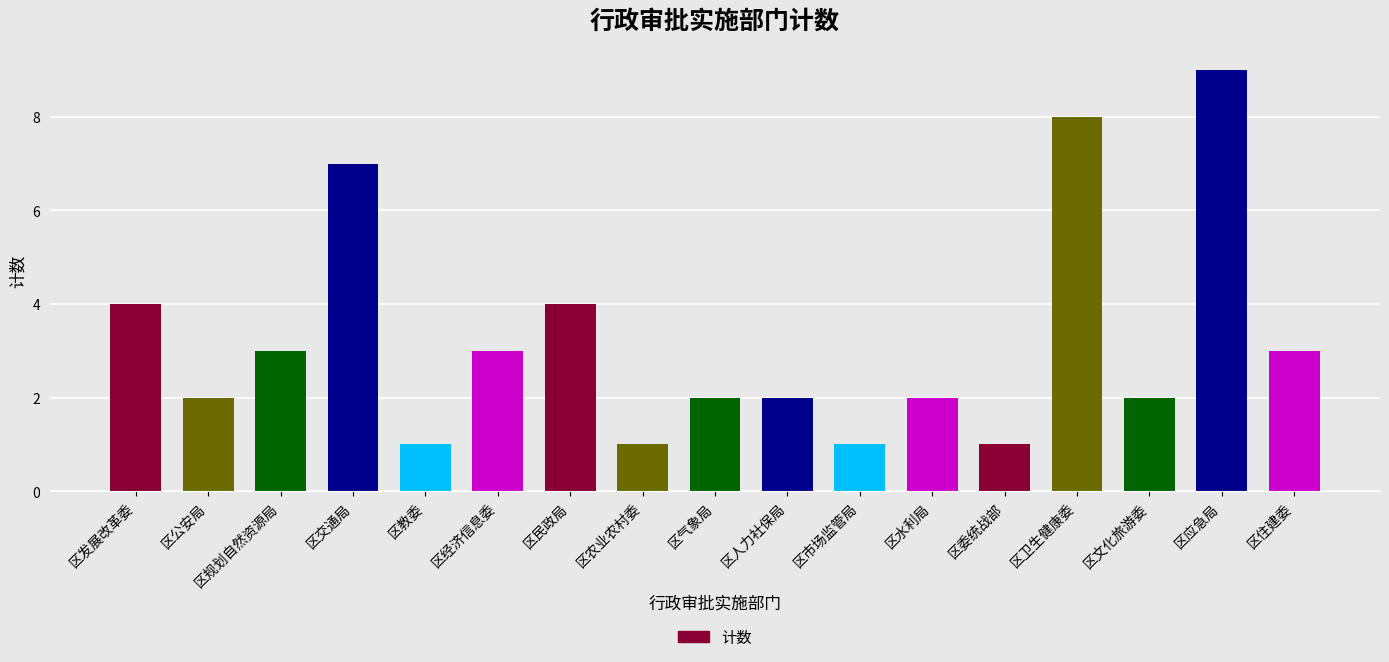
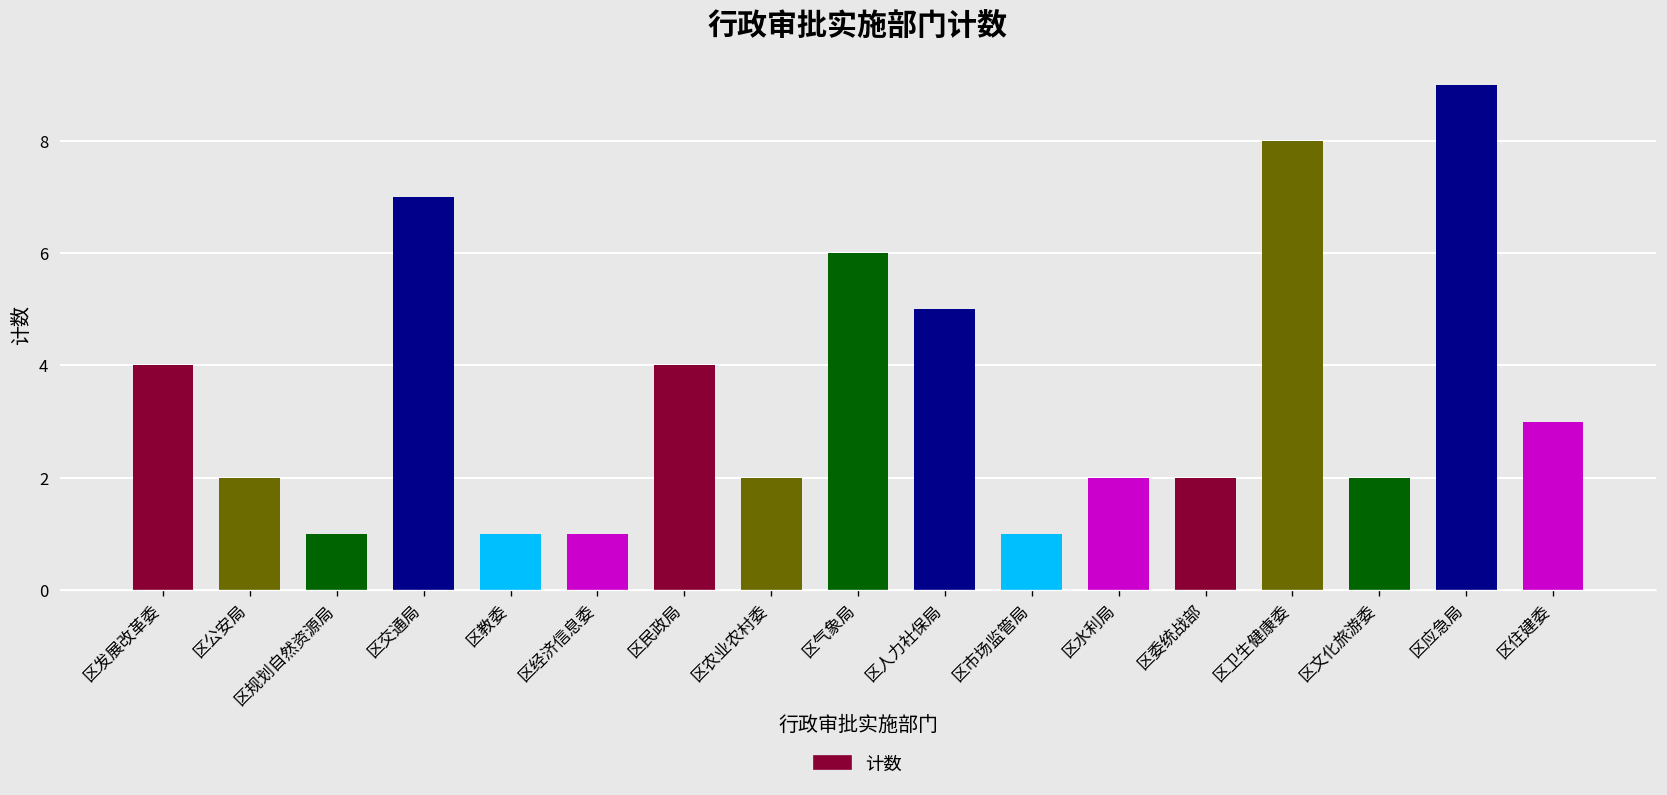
  {
    "区发展改革委": 4,
    "区公安局": 2,
-   "区规划自然资源局": 3,
+   "区规划自然资源局": 1,
    "区交通局": 7,
    "区教委": 1,
-   "区经济信息委": 3,
+   "区经济信息委": 1,
    "区民政局": 4,
-   "区农业农村委": 1,
-   "区气象局": 2,
-   "区人力社保局": 2,
+   "区农业农村委": 2,
+   "区气象局": 6,
+   "区人力社保局": 5,
    "区市场监管局": 1,
    "区水利局": 2,
-   "区委统战部": 1,
+   "区委统战部": 2,
    "区卫生健康委": 8,
    "区文化旅游委": 2,
    "区应急局": 9,
    "区住建委": 3
  }
